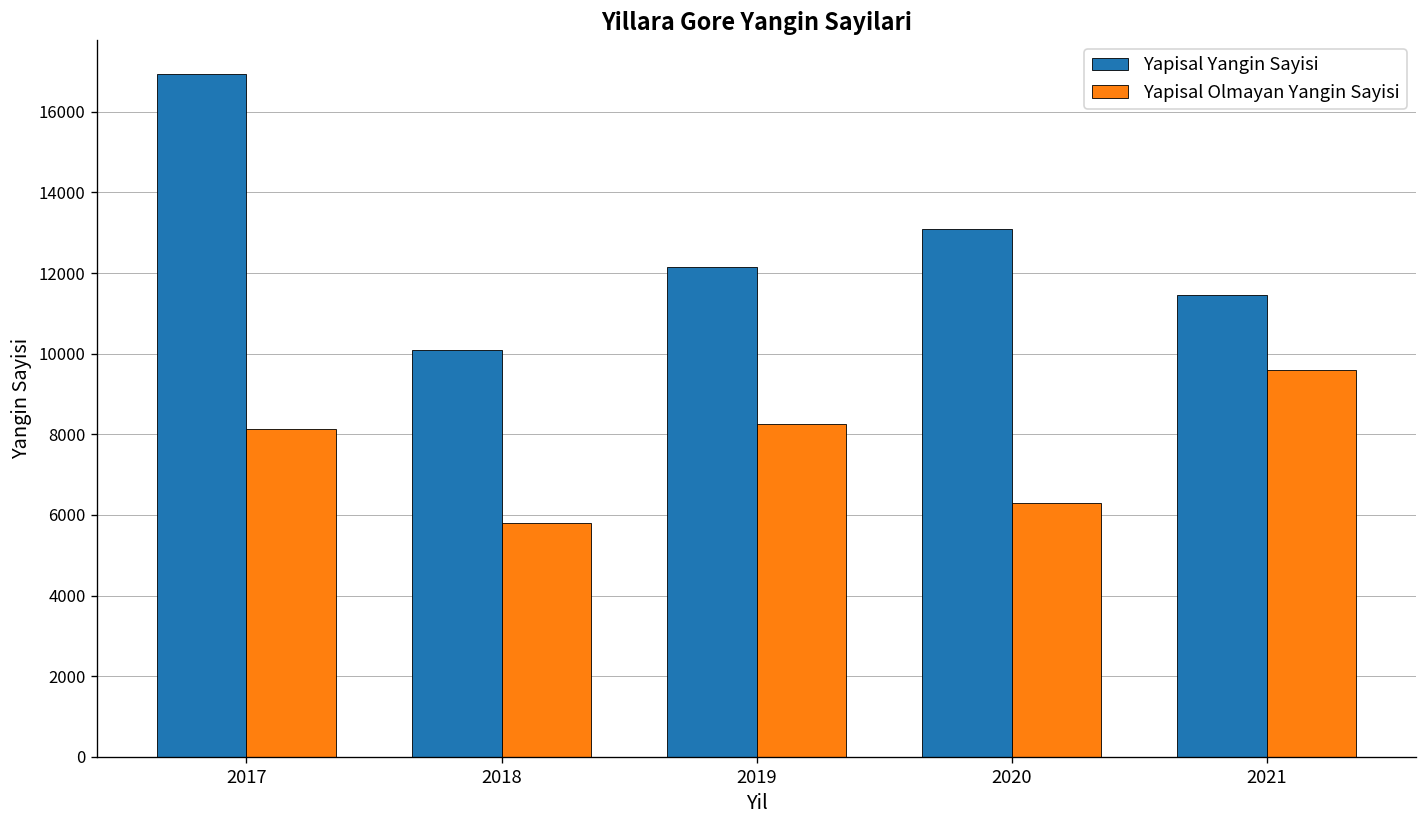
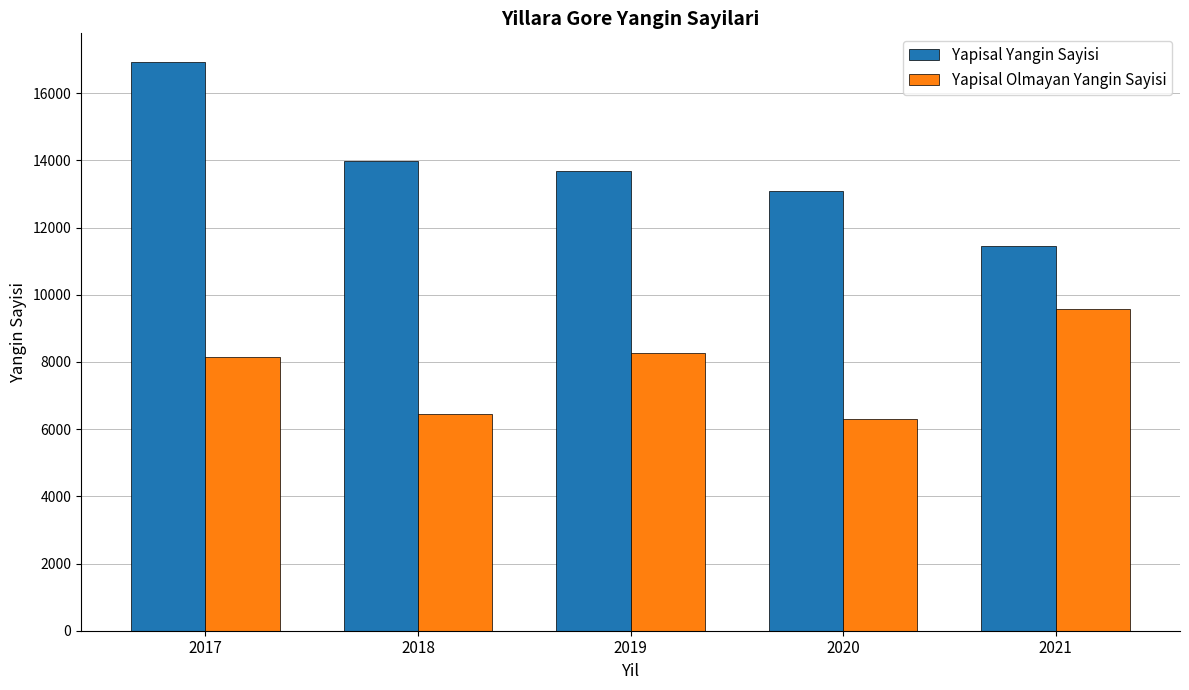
  {
    "Yapisal Yangin Sayisi": {
      "2017": 16900,
-     "2018": 10100,
-     "2019": 12100,
+     "2018": 14000,
+     "2019": 13700,
      "2020": 13100,
      "2021": 11500
    },
    "Yapisal Olmayan Yangin Sayisi": {
      "2017": 8100,
-     "2018": 5800,
+     "2018": 6400,
      "2019": 8300,
      "2020": 6300,
      "2021": 9600
    }
  }
